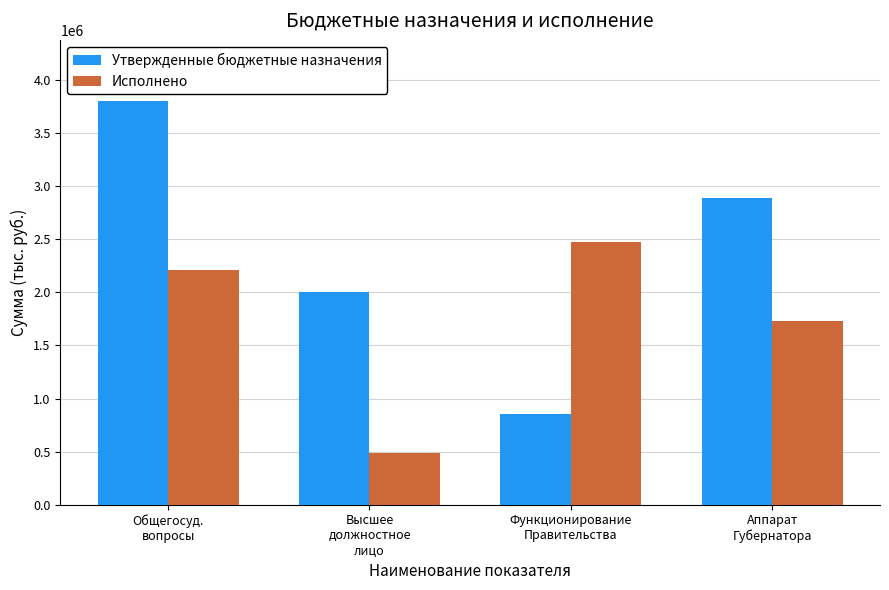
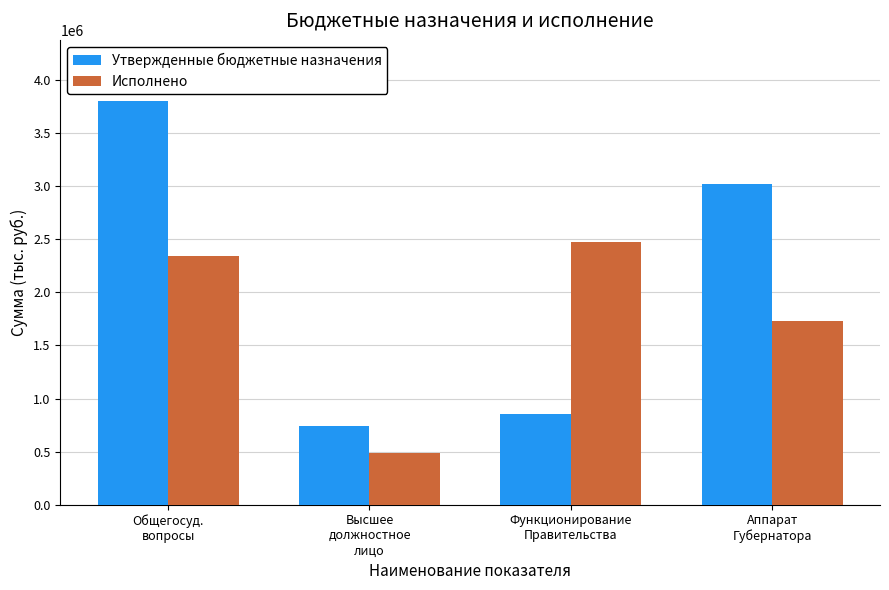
  {
    "Утвержденные бюджетные назначения": {
      "Общегосуд. вопросы": 3810000,
-     "Высшее должностное лицо": 2010000,
+     "Высшее должностное лицо": 750000,
      "Функционирование Правительства": 850000,
-     "Аппарат Губернатора": 2890000
+     "Аппарат Губернатора": 3020000
    },
    "Исполнено": {
-     "Общегосуд. вопросы": 2210000,
+     "Общегосуд. вопросы": 2350000,
      "Высшее должностное лицо": 480000,
      "Функционирование Правительства": 2470000,
      "Аппарат Губернатора": 1730000
    }
  }
